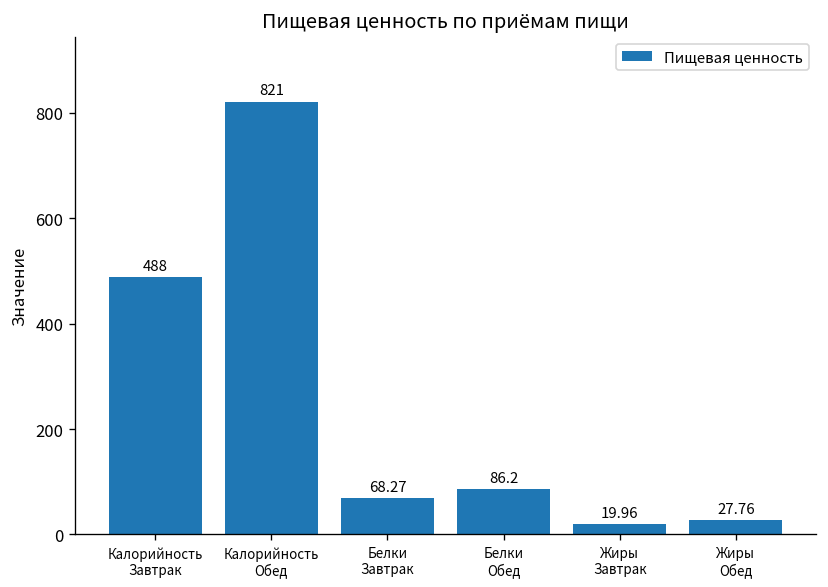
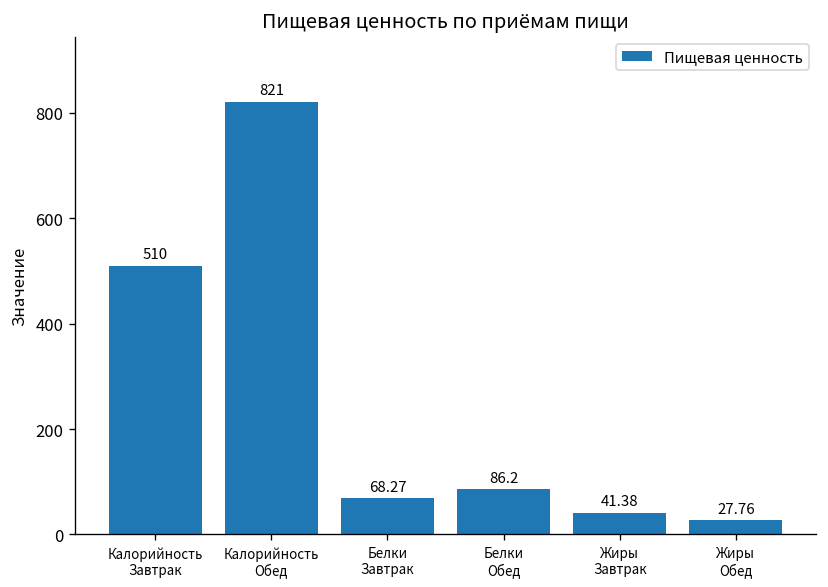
  {
-   "Калорийность Завтрак": 488,
+   "Калорийность Завтрак": 510,
    "Калорийность Обед": 821,
    "Белки Завтрак": 68.27,
    "Белки Обед": 86.2,
-   "Жиры Завтрак": 19.96,
+   "Жиры Завтрак": 41.38,
    "Жиры Обед": 27.76
  }
